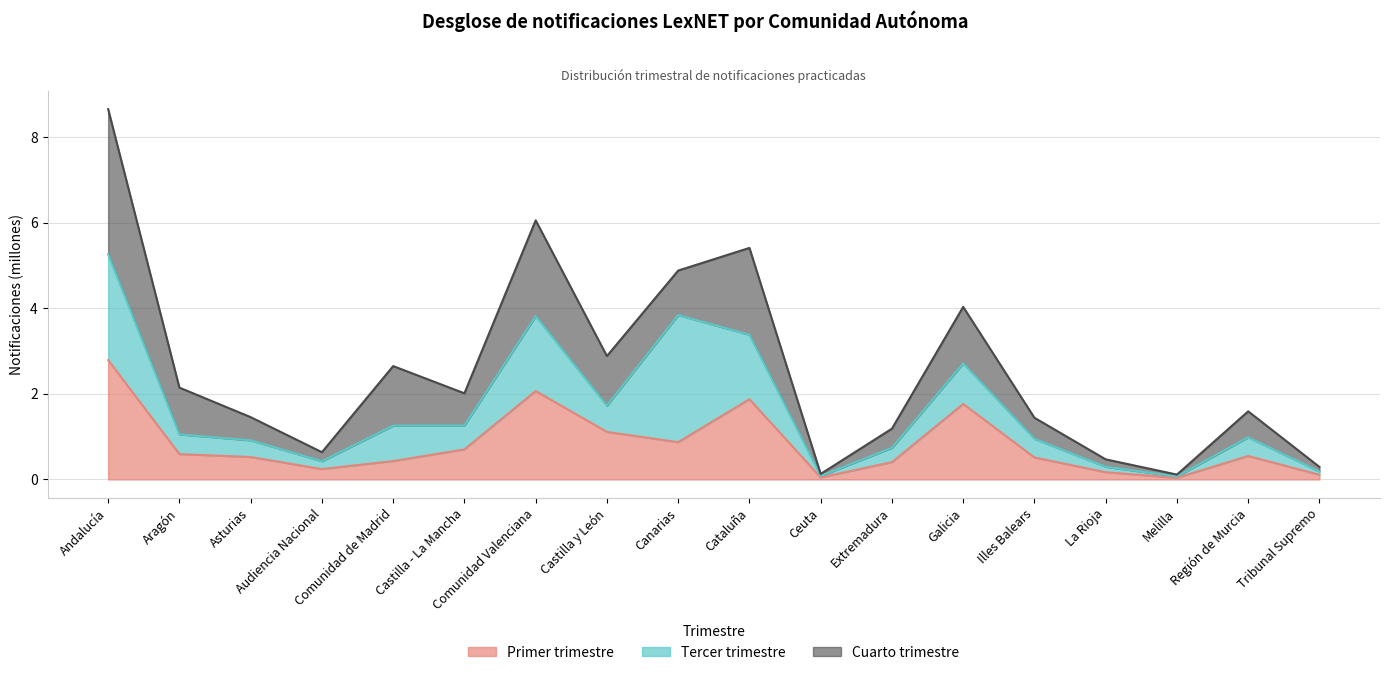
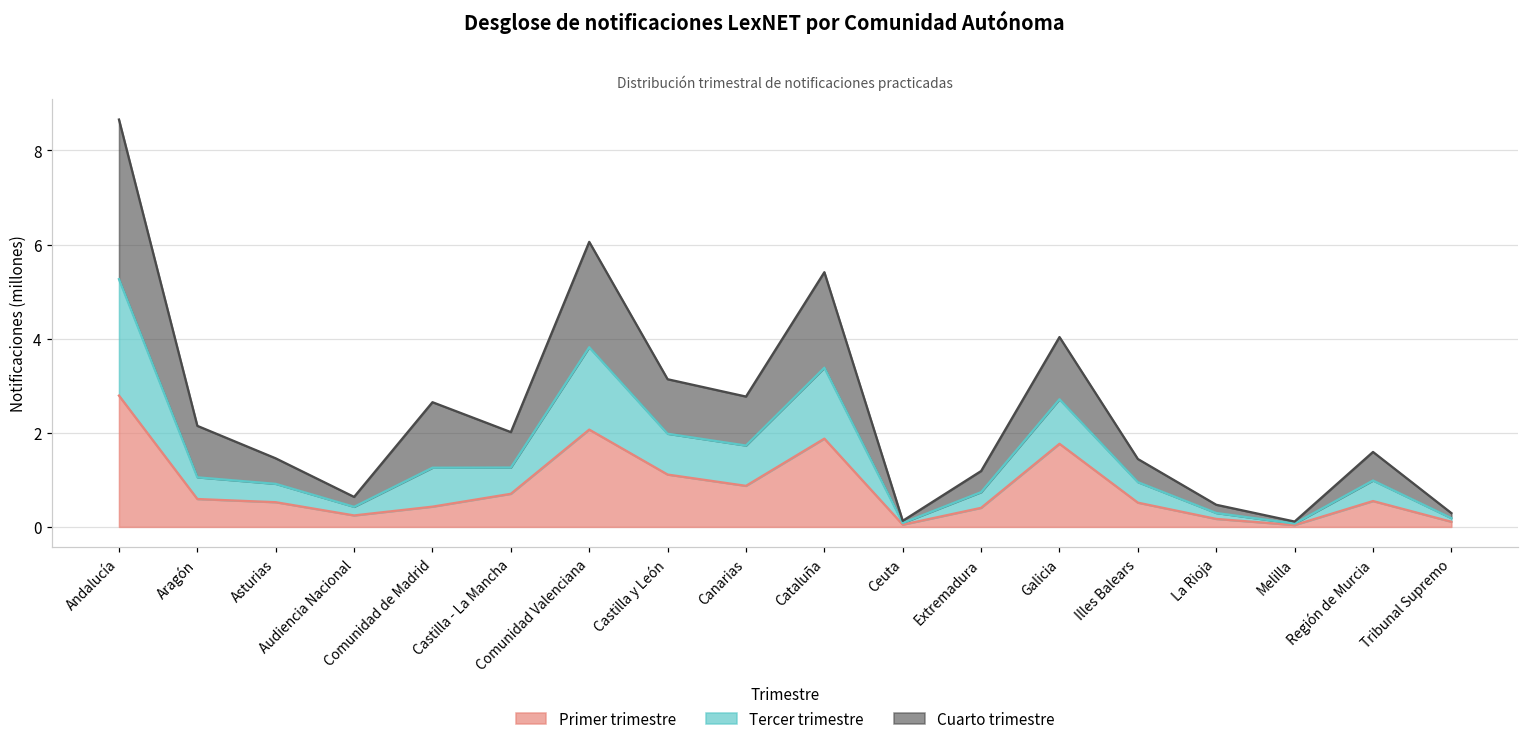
  {
    "Primer trimestre": {
      "Andalucía": 2.8,
      "Aragón": 0.6,
      "Asturias": 0.5,
      "Audiencia Nacional": 0.2,
      "Comunidad de Madrid": 0.4,
      "Castilla - La Mancha": 0.7,
      "Comunidad Valenciana": 2.1,
      "Castilla y León": 1.1,
      "Canarias": 0.9,
      "Cataluña": 1.9,
      "Extremadura": 0.4,
      "Galicia": 1.8,
      "Illes Balears": 0.5,
      "La Rioja": 0.2,
      "Región de Murcia": 0.5,
      "Tribunal Supremo": 0.1
    },
    "Tercer trimestre": {
      "Andalucía": 2.5,
      "Aragón": 0.5,
      "Asturias": 0.4,
      "Audiencia Nacional": 0.2,
      "Comunidad de Madrid": 0.8,
      "Castilla - La Mancha": 0.6,
      "Comunidad Valenciana": 1.7,
-     "Castilla y León": 0.6,
-     "Canarias": 3.0,
+     "Castilla y León": 0.9,
+     "Canarias": 0.9,
      "Cataluña": 1.5,
      "Extremadura": 0.3,
      "Galicia": 0.9,
      "Illes Balears": 0.4,
      "La Rioja": 0.1,
      "Región de Murcia": 0.4,
      "Tribunal Supremo": 0.1
    },
    "Cuarto trimestre": {
      "Andalucía": 3.4,
      "Aragón": 1.1,
      "Asturias": 0.5,
      "Audiencia Nacional": 0.2,
      "Comunidad de Madrid": 1.4,
      "Castilla - La Mancha": 0.8,
      "Comunidad Valenciana": 2.2,
      "Castilla y León": 1.2,
      "Canarias": 1.0,
      "Cataluña": 2.0,
      "Extremadura": 0.4,
      "Galicia": 1.3,
      "Illes Balears": 0.5,
      "La Rioja": 0.2,
      "Región de Murcia": 0.6,
      "Tribunal Supremo": 0.1
    }
  }
